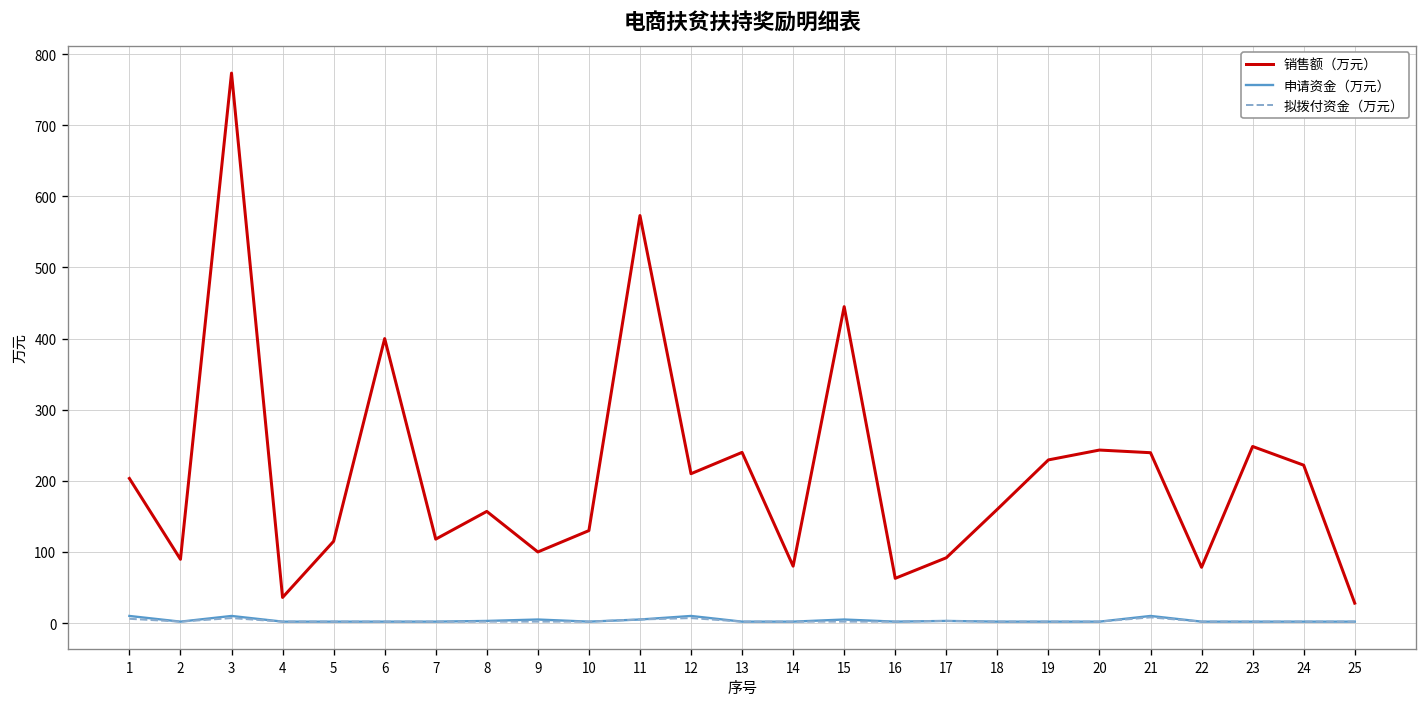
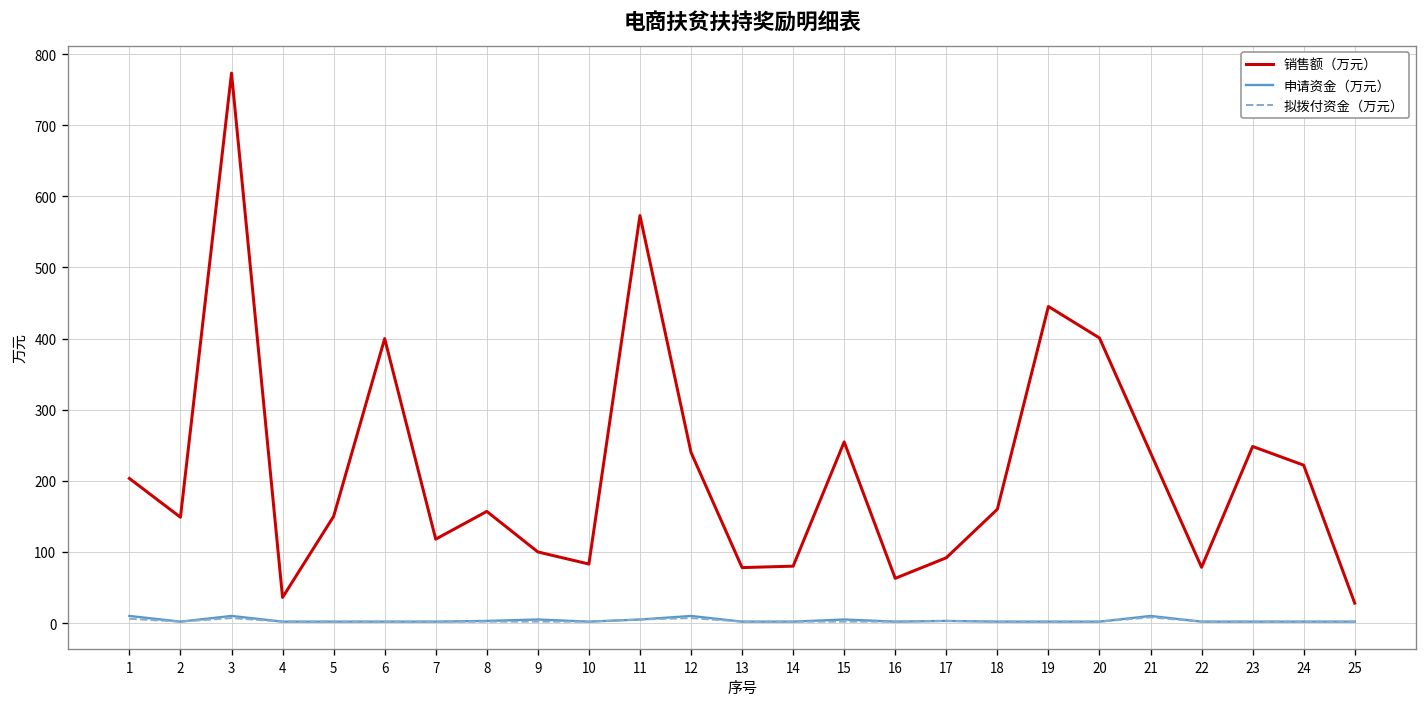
  {
    "销售额（万元）": {
      "1": 200,
-     "2": 90,
+     "2": 150,
      "3": 770,
      "4": 40,
-     "5": 120,
+     "5": 150,
      "6": 400,
      "7": 120,
      "8": 160,
      "9": 100,
-     "10": 130,
+     "10": 80,
      "11": 570,
-     "12": 210,
-     "13": 240,
+     "12": 240,
+     "13": 80,
      "14": 80,
-     "15": 440,
+     "15": 250,
      "16": 60,
      "17": 90,
      "18": 160,
-     "19": 230,
-     "20": 240,
+     "19": 450,
+     "20": 400,
      "21": 240,
      "22": 80,
      "23": 250,
      "24": 220,
      "25": 30
    }
  }
